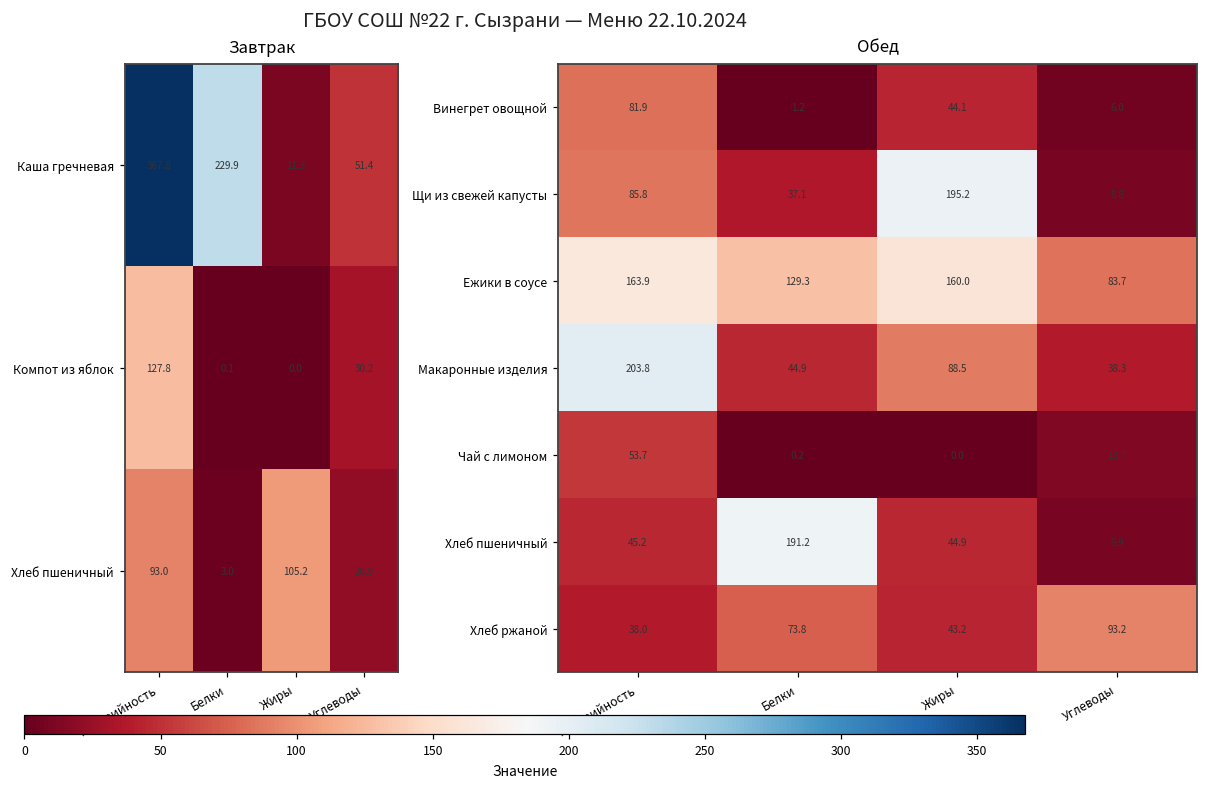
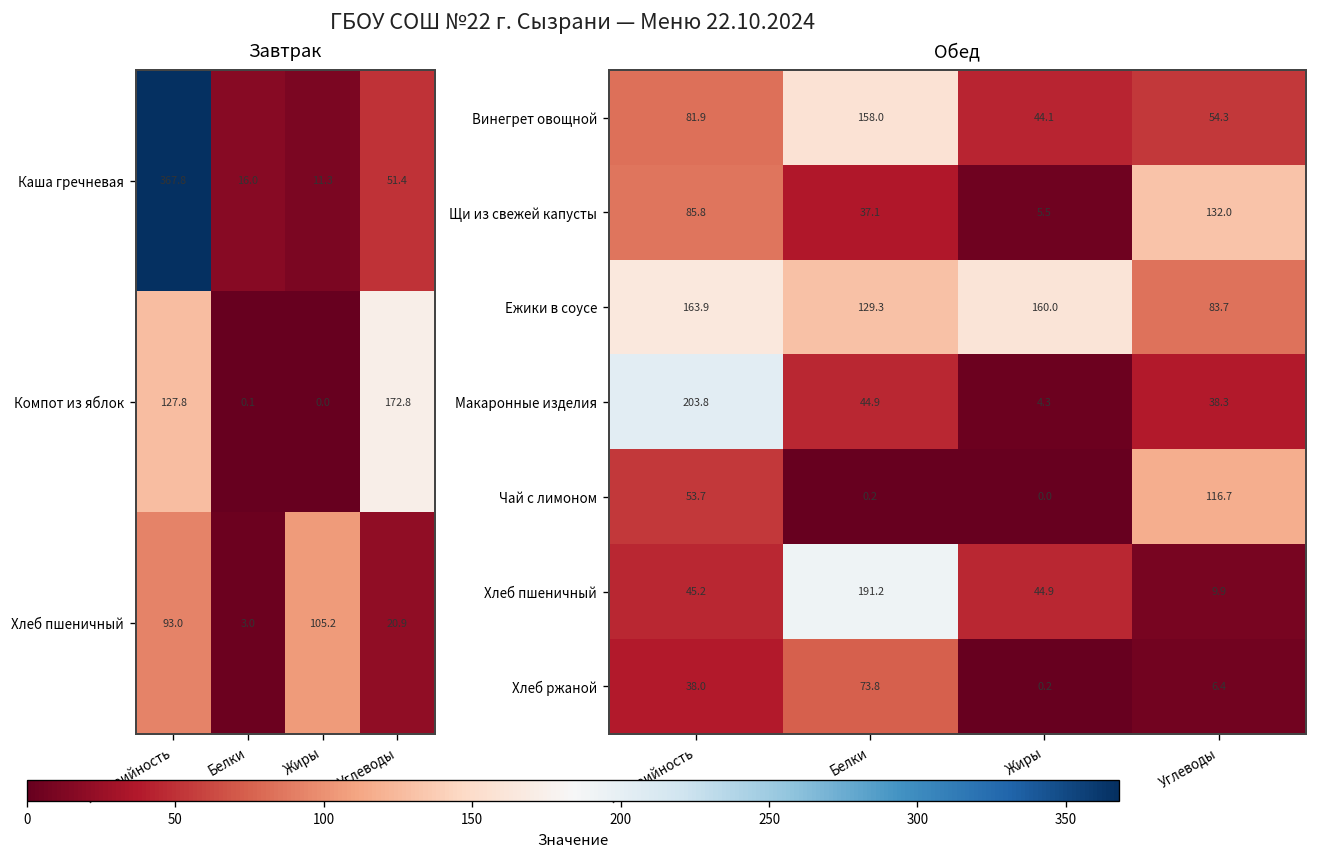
  {
    "Завтрак": {
      "Каша гречневая": {
-       "Белки": 229.9,
+       "Белки": 16.0,
        "Жиры": 11.3,
        "Углеводы": 51.4
      },
      "Компот из яблок": {
        "Белки": 0.1,
        "Жиры": 0.0,
-       "Углеводы": 30.2
+       "Углеводы": 172.8
      },
      "Хлеб пшеничный": {
        "Белки": 3.0,
        "Жиры": 105.2,
        "Углеводы": 20.9
      }
    },
    "Обед": {
      "Винегрет овощной": {
-       "Белки": 1.2,
+       "Белки": 158.0,
        "Жиры": 44.1,
-       "Углеводы": 6.0
+       "Углеводы": 54.3
      },
      "Щи из свежей капусты": {
        "Белки": 37.1,
-       "Жиры": 195.2,
-       "Углеводы": 8.8
+       "Жиры": 5.5,
+       "Углеводы": 132.0
      },
      "Ежики в соусе": {
        "Белки": 129.3,
        "Жиры": 160.0,
        "Углеводы": 83.7
      },
      "Макаронные изделия": {
        "Белки": 44.9,
-       "Жиры": 88.5,
+       "Жиры": 4.3,
        "Углеводы": 38.3
      },
      "Чай с лимоном": {
        "Белки": 0.2,
        "Жиры": 0.0,
-       "Углеводы": 13.7
+       "Углеводы": 116.7
      },
      "Хлеб пшеничный": {
        "Белки": 191.2,
        "Жиры": 44.9,
        "Углеводы": 9.9
      },
      "Хлеб ржаной": {
        "Белки": 73.8,
-       "Жиры": 43.2,
-       "Углеводы": 93.2
+       "Жиры": 0.2,
+       "Углеводы": 6.4
      }
    }
  }
